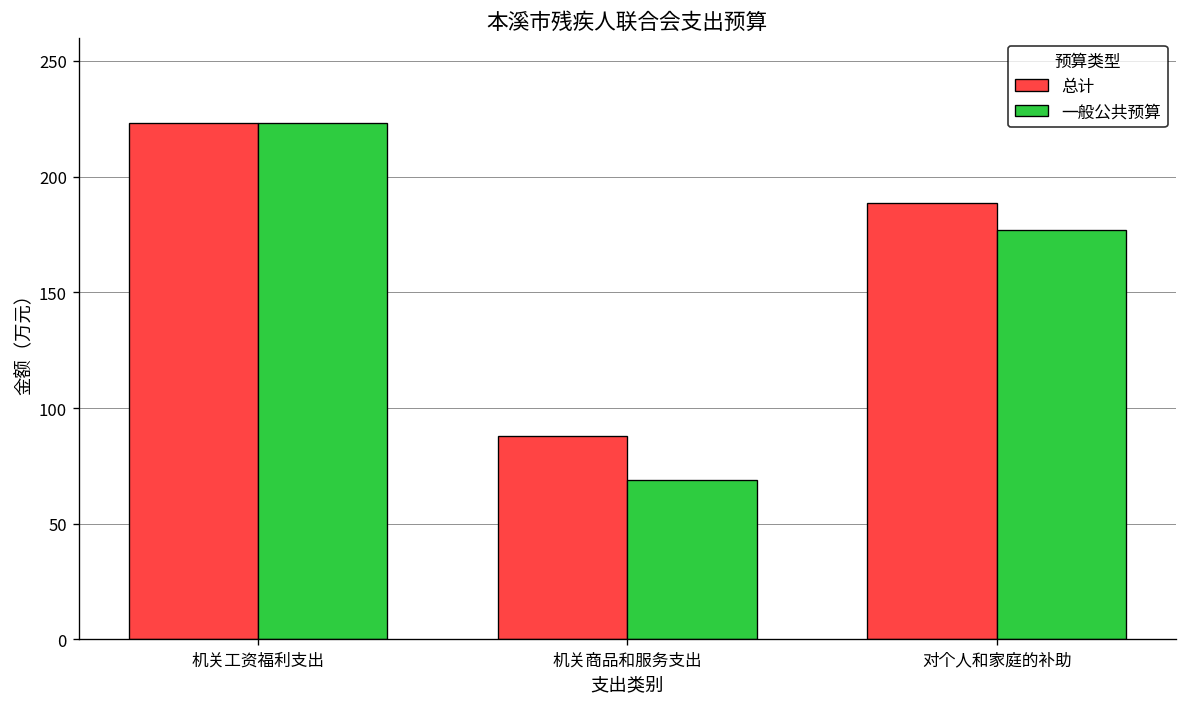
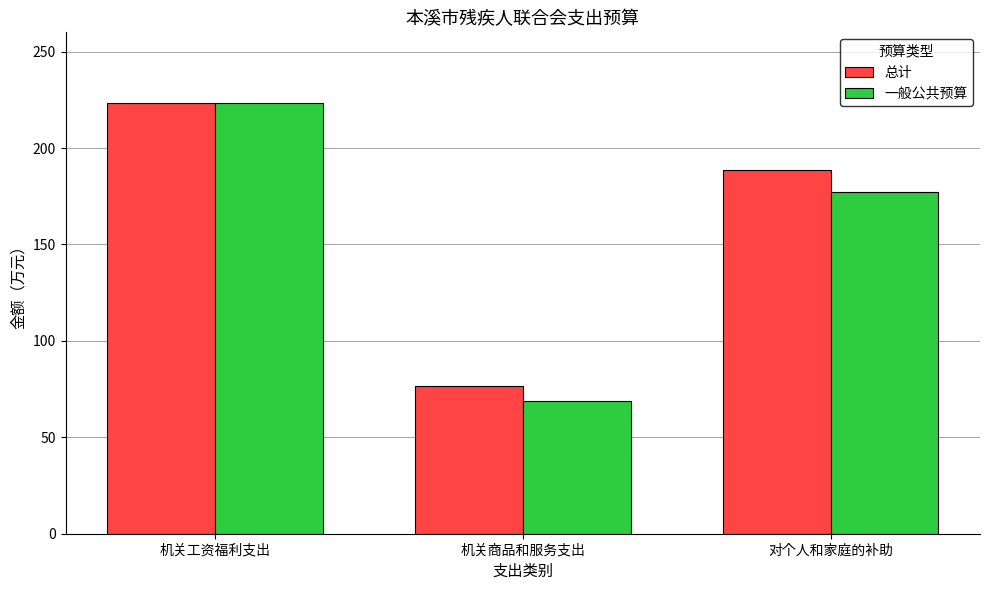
  {
    "总计": {
      "机关工资福利支出": 223,
-     "机关商品和服务支出": 88,
+     "机关商品和服务支出": 77,
      "对个人和家庭的补助": 189
    },
    "一般公共预算": {
      "机关工资福利支出": 223,
      "机关商品和服务支出": 69,
      "对个人和家庭的补助": 177
    }
  }
